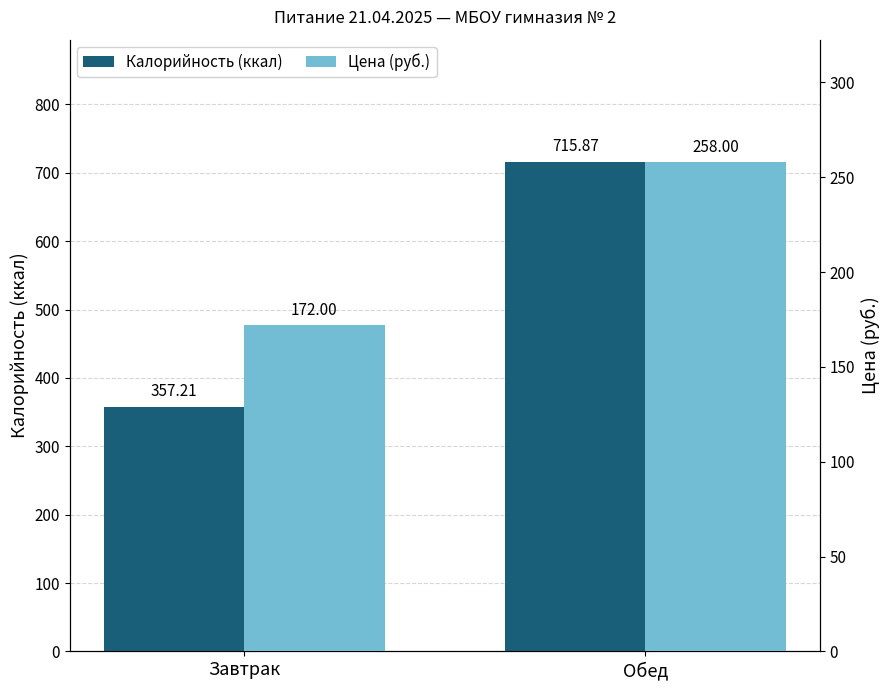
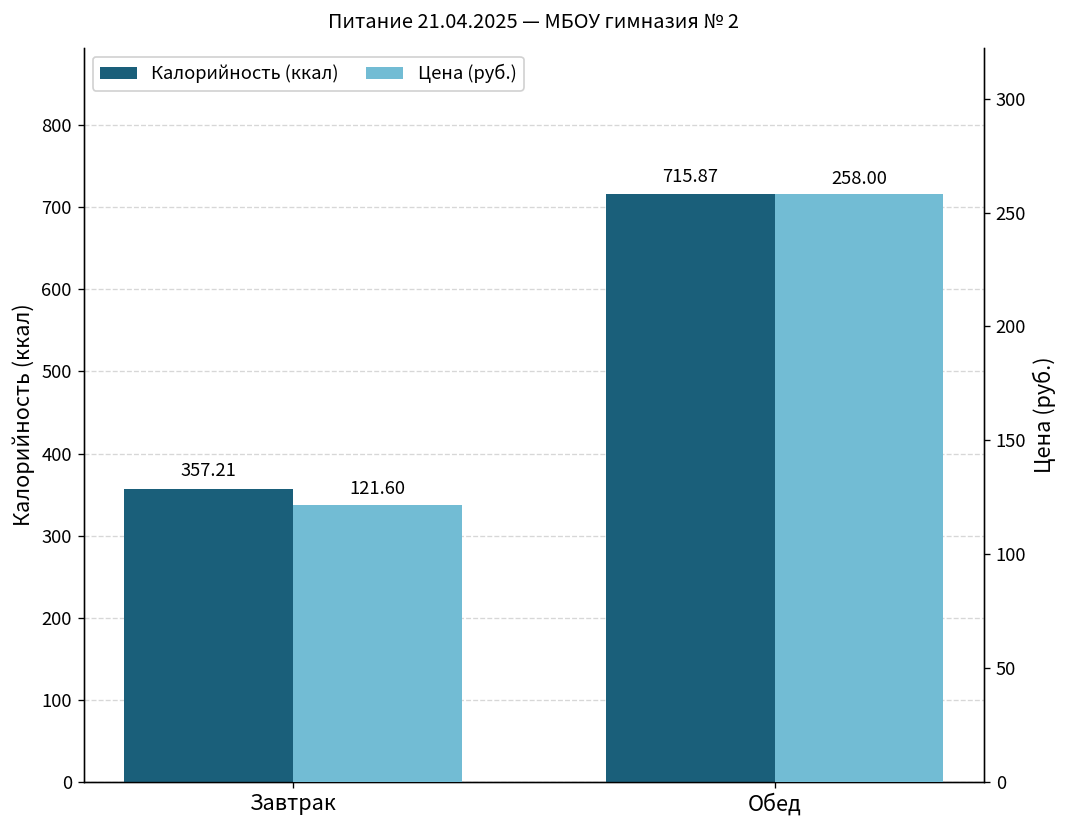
  {
    "Калорийность (ккал)": {
      "Завтрак": 357.21,
      "Обед": 715.87
    },
    "Цена (руб.)": {
-     "Завтрак": 172.00,
+     "Завтрак": 121.60,
      "Обед": 258.00
    }
  }
